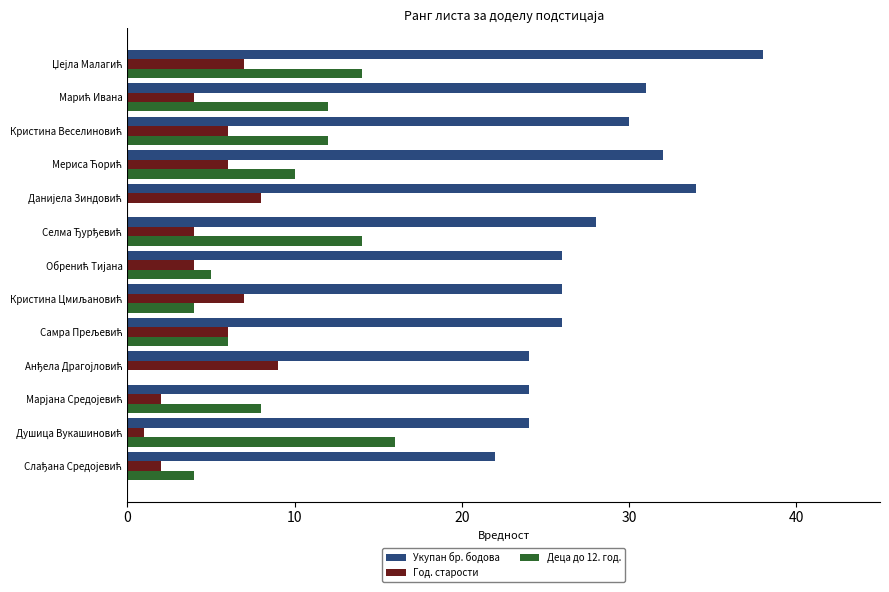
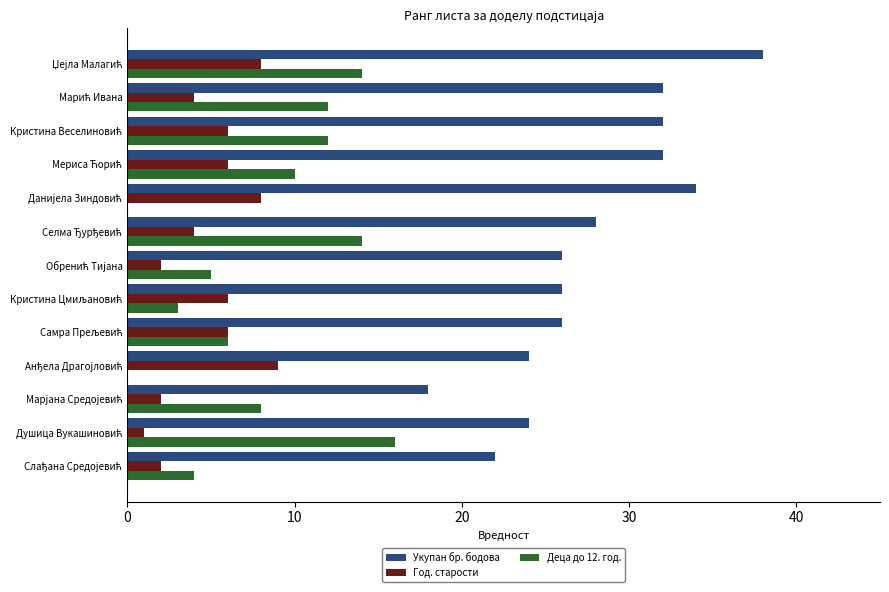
  {
    "Укупан бр. бодова": {
      "Џејла Малагић": 38,
-     "Марић Ивана": 31,
-     "Кристина Веселиновић": 30,
+     "Марић Ивана": 32,
+     "Кристина Веселиновић": 32,
      "Мериса Ћорић": 32,
      "Данијела Зиндовић": 34,
      "Селма Ђурђевић": 28,
      "Обренић Тијана": 26,
      "Кристина Цмиљановић": 26,
      "Самра Прељевић": 26,
      "Анђела Драгојловић": 24,
-     "Марјана Средојевић": 24,
+     "Марјана Средојевић": 18,
      "Душица Вукашиновић": 24,
      "Слађана Средојевић": 22
    },
    "Год. старости": {
-     "Џејла Малагић": 7,
+     "Џејла Малагић": 8,
      "Марић Ивана": 4,
      "Кристина Веселиновић": 6,
      "Мериса Ћорић": 6,
      "Данијела Зиндовић": 8,
      "Селма Ђурђевић": 4,
-     "Обренић Тијана": 4,
-     "Кристина Цмиљановић": 7,
+     "Обренић Тијана": 2,
+     "Кристина Цмиљановић": 6,
      "Самра Прељевић": 6,
      "Анђела Драгојловић": 9,
      "Марјана Средојевић": 2,
      "Душица Вукашиновић": 1,
      "Слађана Средојевић": 2
    },
    "Деца до 12. год.": {
      "Џејла Малагић": 14,
      "Марић Ивана": 12,
      "Кристина Веселиновић": 12,
      "Мериса Ћорић": 10,
      "Данијела Зиндовић": 0,
      "Селма Ђурђевић": 14,
      "Обренић Тијана": 5,
-     "Кристина Цмиљановић": 4,
+     "Кристина Цмиљановић": 3,
      "Самра Прељевић": 6,
      "Анђела Драгојловић": 0,
      "Марјана Средојевић": 8,
      "Душица Вукашиновић": 16,
      "Слађана Средојевић": 4
    }
  }
